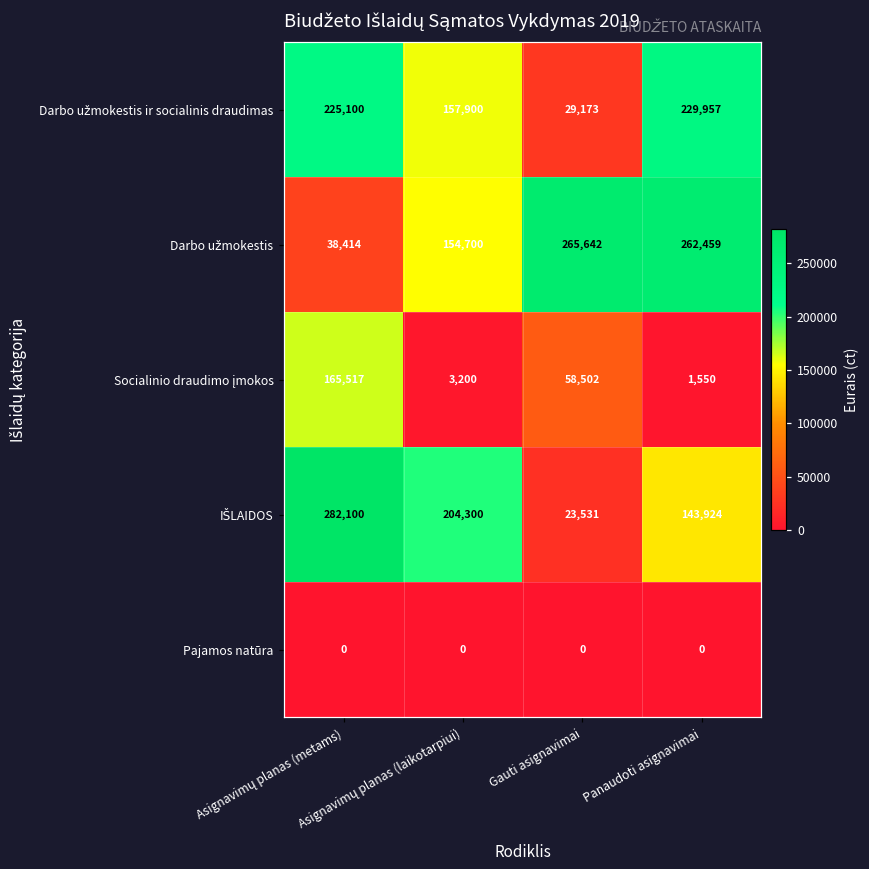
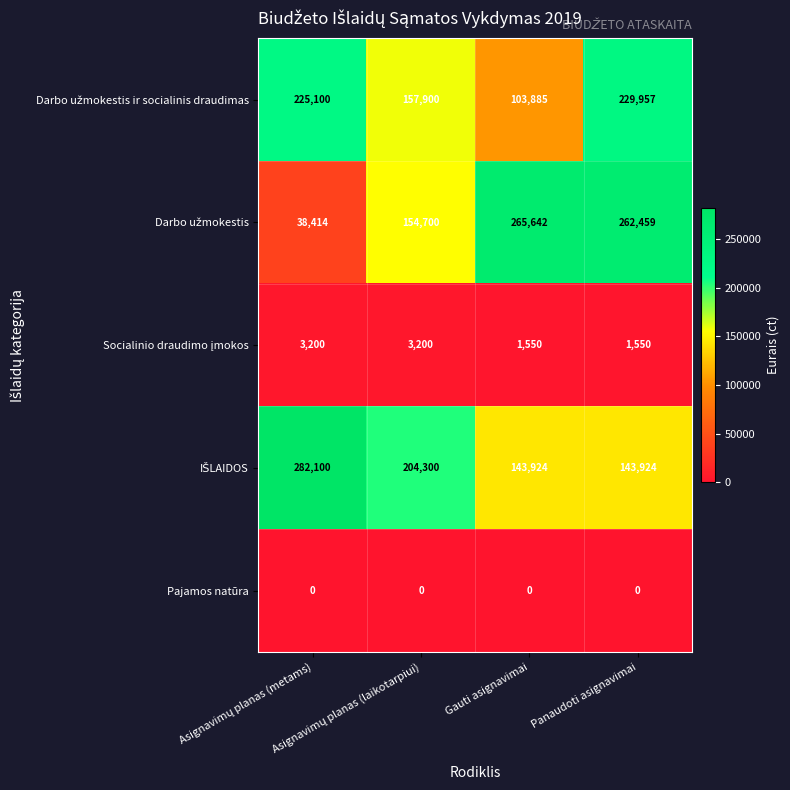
  {
    "Darbo užmokestis ir socialinis draudimas": {
      "Asignavimų planas (metams)": "225,100",
      "Asignavimų planas (laikotarpiui)": "157,900",
-     "Gauti asignavimai": "29,173",
+     "Gauti asignavimai": "103,885",
      "Panaudoti asignavimai": "229,957"
    },
    "Darbo užmokestis": {
      "Asignavimų planas (metams)": "38,414",
      "Asignavimų planas (laikotarpiui)": "154,700",
      "Gauti asignavimai": "265,642",
      "Panaudoti asignavimai": "262,459"
    },
    "Socialinio draudimo įmokos": {
-     "Asignavimų planas (metams)": "165,517",
+     "Asignavimų planas (metams)": "3,200",
      "Asignavimų planas (laikotarpiui)": "3,200",
-     "Gauti asignavimai": "58,502",
+     "Gauti asignavimai": "1,550",
      "Panaudoti asignavimai": "1,550"
    },
    "IŠLAIDOS": {
      "Asignavimų planas (metams)": "282,100",
      "Asignavimų planas (laikotarpiui)": "204,300",
-     "Gauti asignavimai": "23,531",
+     "Gauti asignavimai": "143,924",
      "Panaudoti asignavimai": "143,924"
    },
    "Pajamos natūra": {
      "Asignavimų planas (metams)": "0",
      "Asignavimų planas (laikotarpiui)": "0",
      "Gauti asignavimai": "0",
      "Panaudoti asignavimai": "0"
    }
  }
